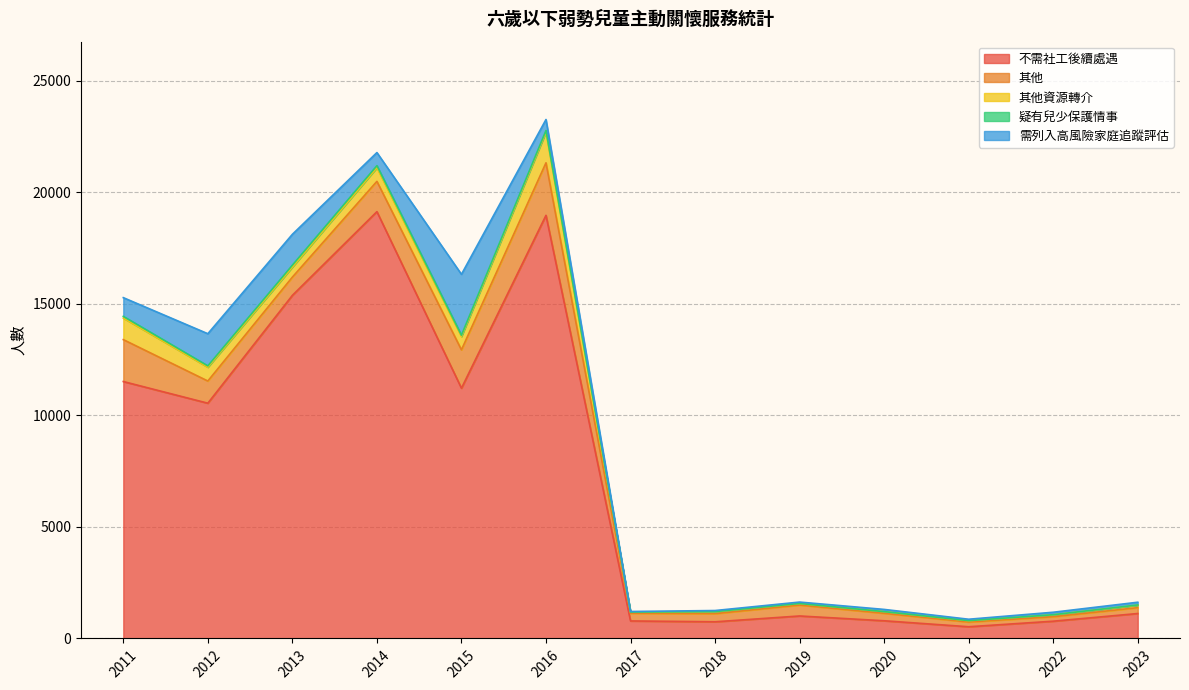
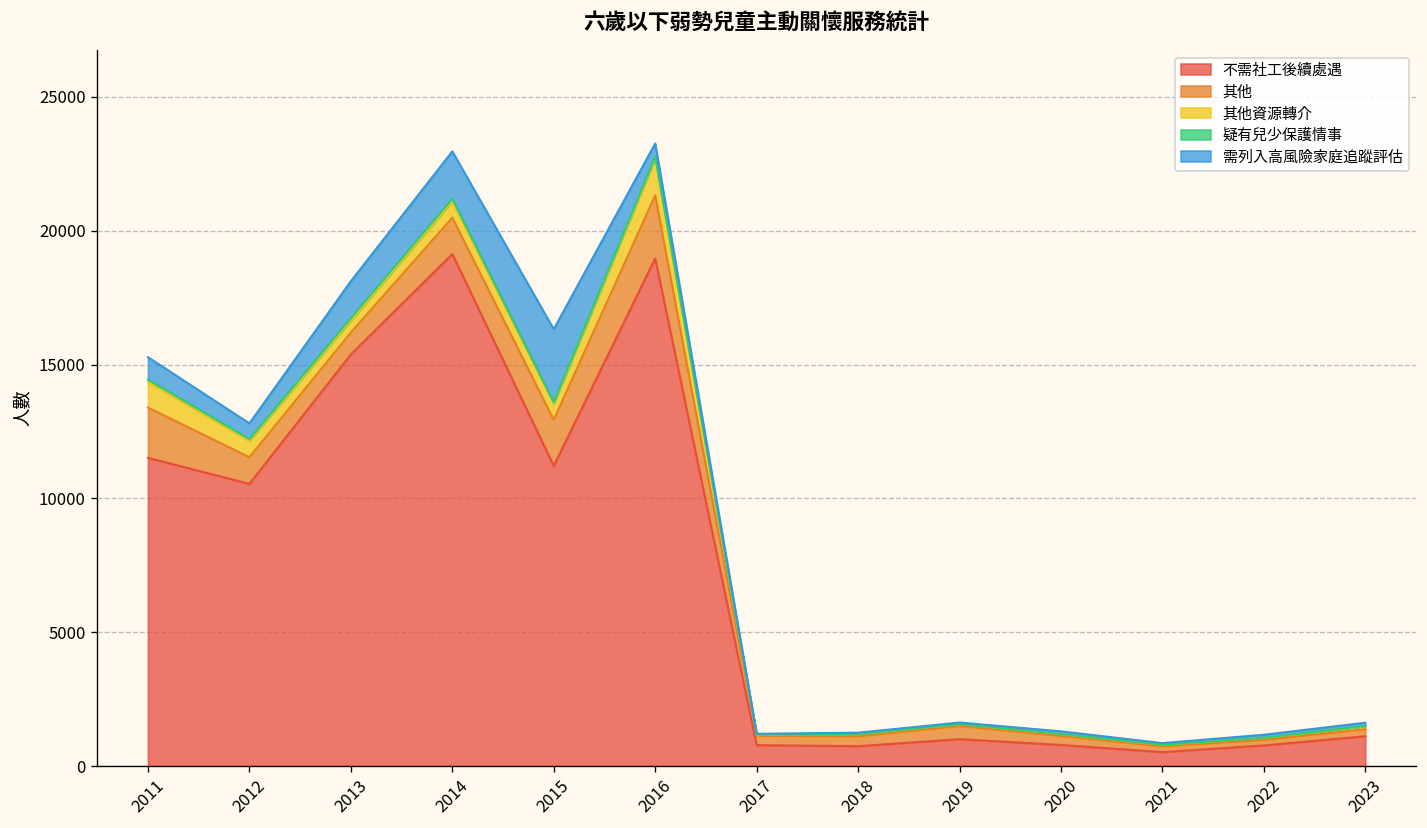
  {
    "需列入高風險家庭追蹤評估": {
      "2011": 800,
-     "2012": 1400,
+     "2012": 600,
      "2013": 1400,
-     "2014": 600,
+     "2014": 1800,
      "2015": 2700,
      "2016": 500,
      "2023": 100
    }
  }
